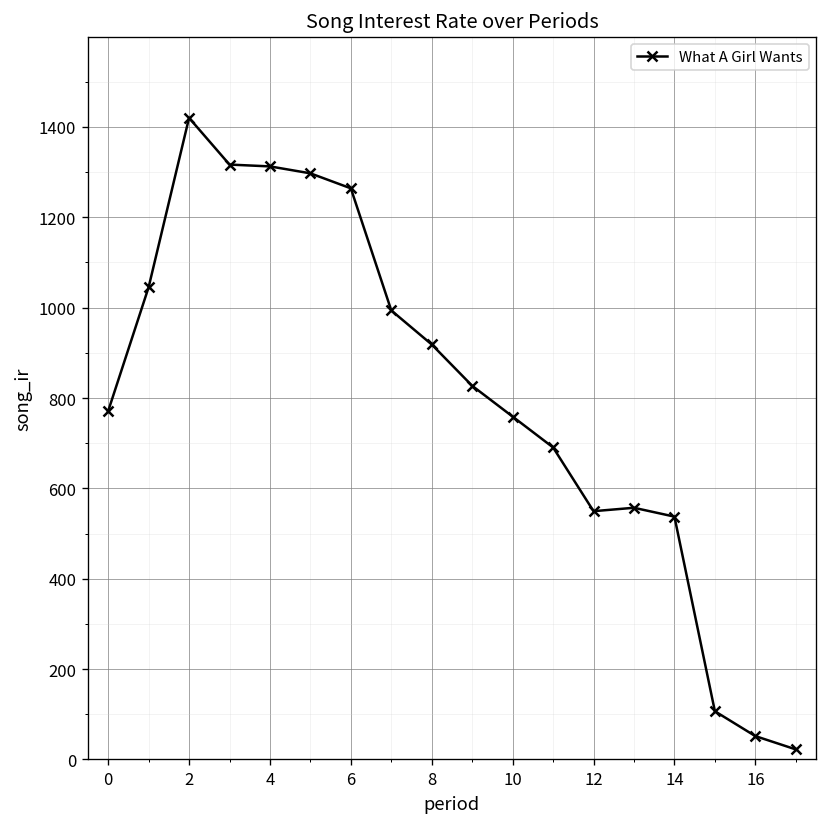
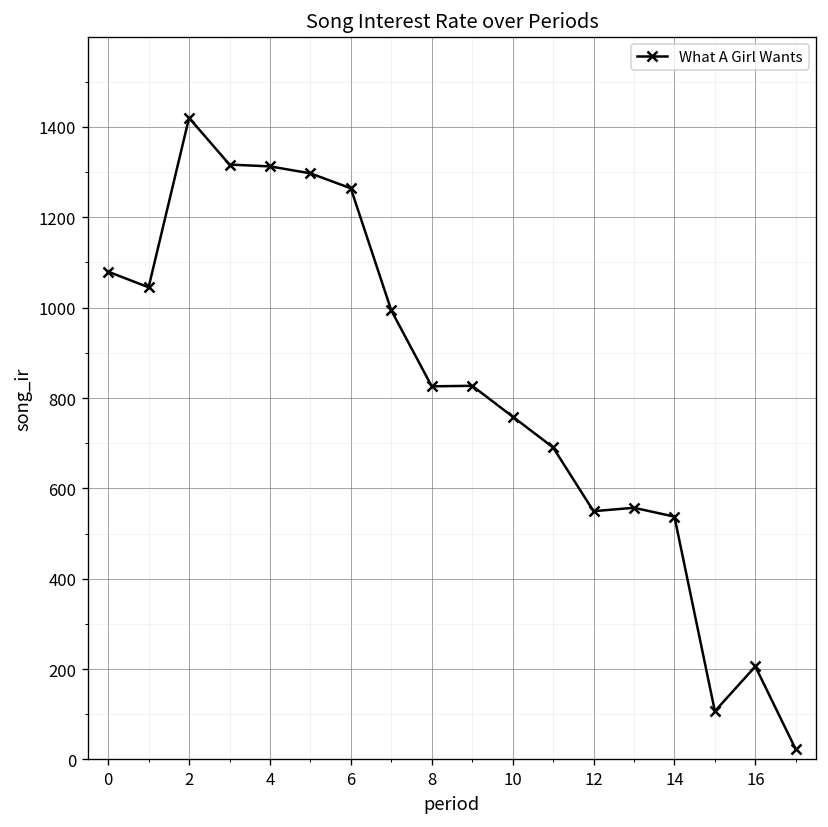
  {
-   "0": 770,
+   "0": 1080,
    "2": 1420,
    "4": 1310,
    "6": 1260,
-   "8": 920,
+   "8": 830,
    "10": 760,
    "12": 550,
    "14": 540,
-   "16": 50
+   "16": 210
  }
